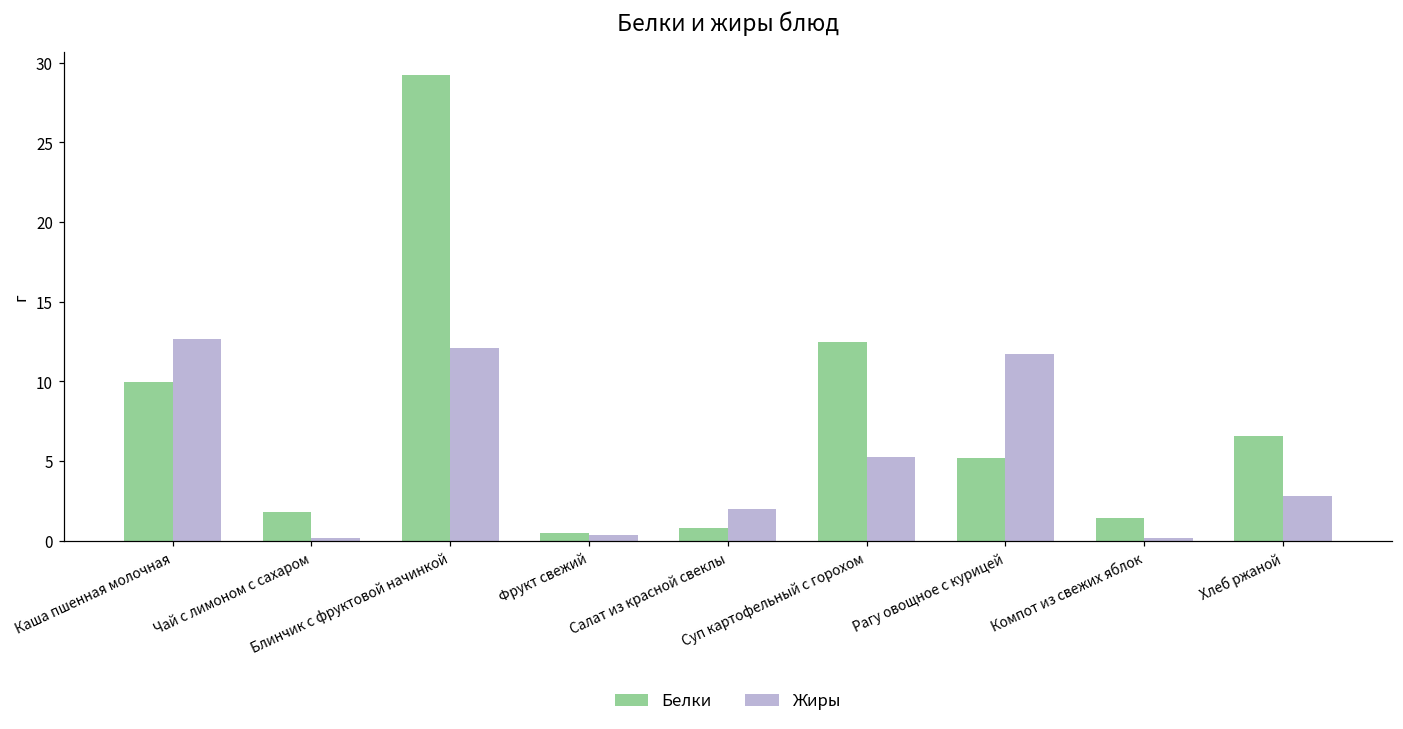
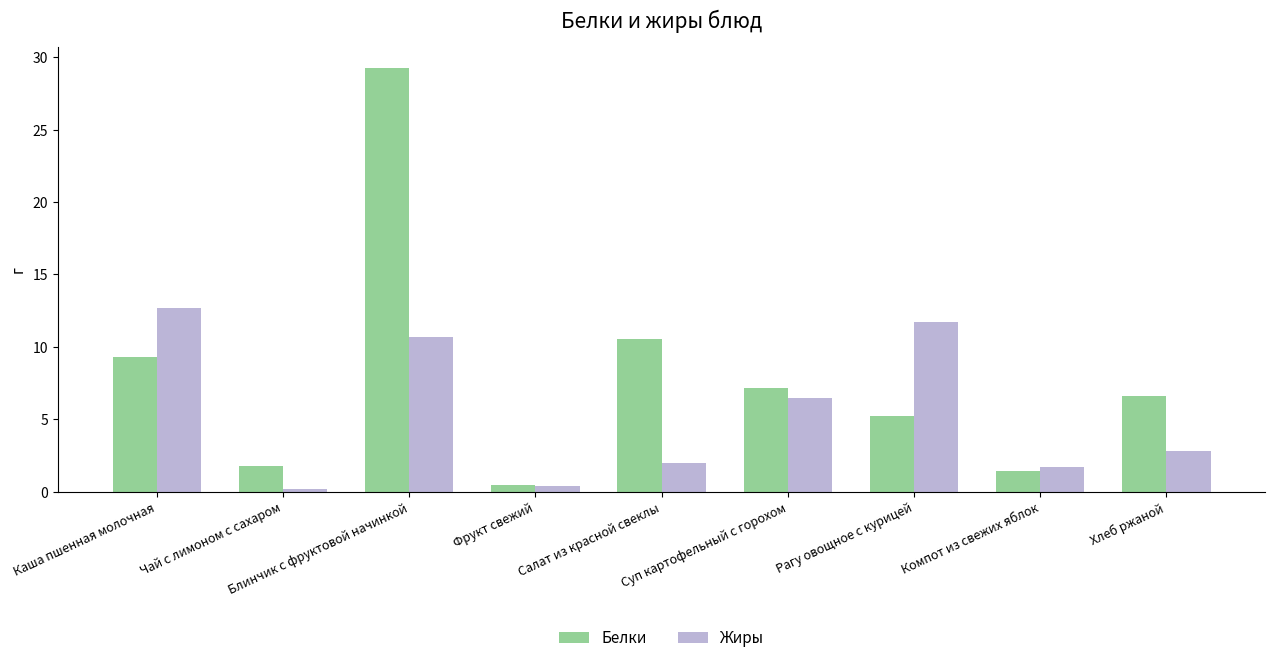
  {
    "Белки": {
-     "Каша пшенная молочная": 9.9,
+     "Каша пшенная молочная": 9.3,
      "Чай с лимоном с сахаром": 1.8,
      "Блинчик с фруктовой начинкой": 29.2,
      "Фрукт свежий": 0.5,
-     "Салат из красной свеклы": 0.8,
-     "Суп картофельный с горохом": 12.5,
+     "Салат из красной свеклы": 10.6,
+     "Суп картофельный с горохом": 7.2,
      "Рагу овощное с курицей": 5.2,
      "Компот из свежих яблок": 1.4,
      "Хлеб ржаной": 6.6
    },
    "Жиры": {
      "Каша пшенная молочная": 12.7,
-     "Блинчик с фруктовой начинкой": 12.1,
+     "Блинчик с фруктовой начинкой": 10.7,
      "Фрукт свежий": 0.4,
      "Салат из красной свеклы": 2.0,
-     "Суп картофельный с горохом": 5.3,
+     "Суп картофельный с горохом": 6.5,
      "Рагу овощное с курицей": 11.7,
-     "Компот из свежих яблок": 0.2,
+     "Компот из свежих яблок": 1.7,
      "Хлеб ржаной": 2.8
    }
  }
